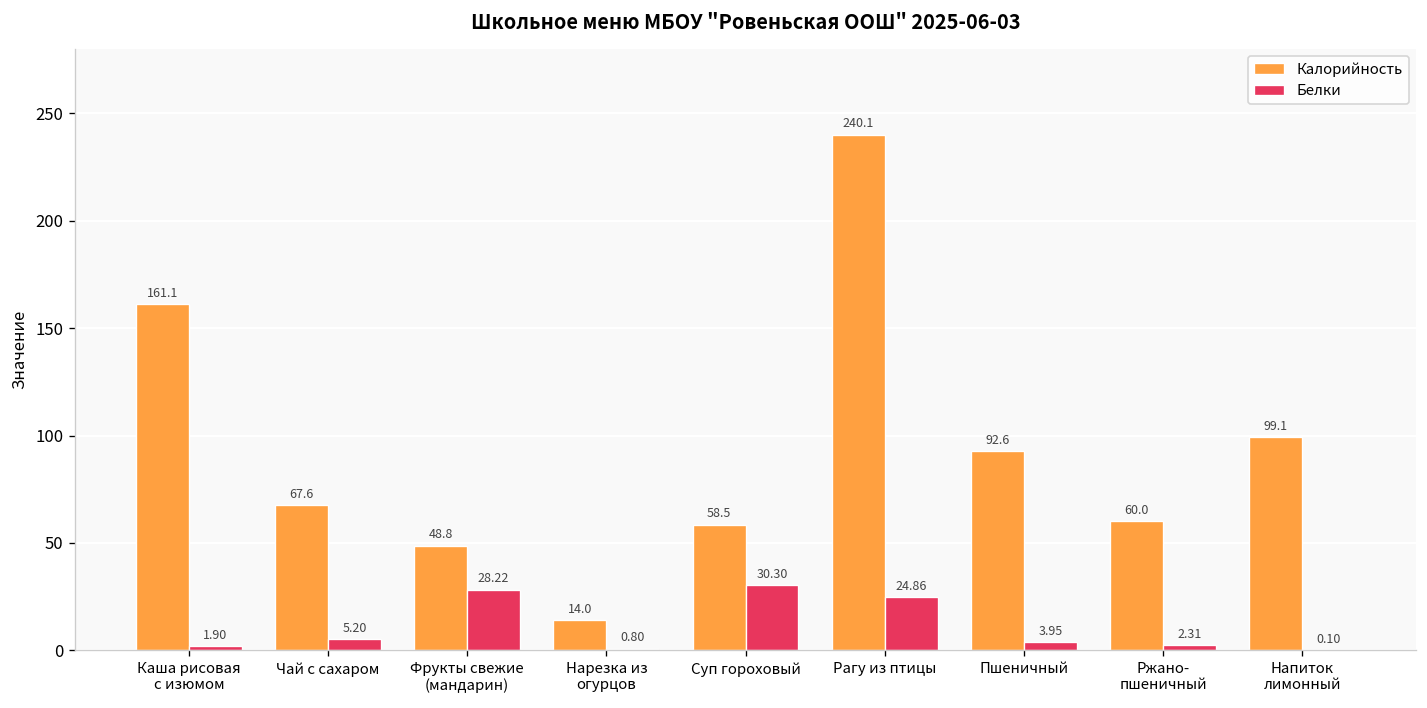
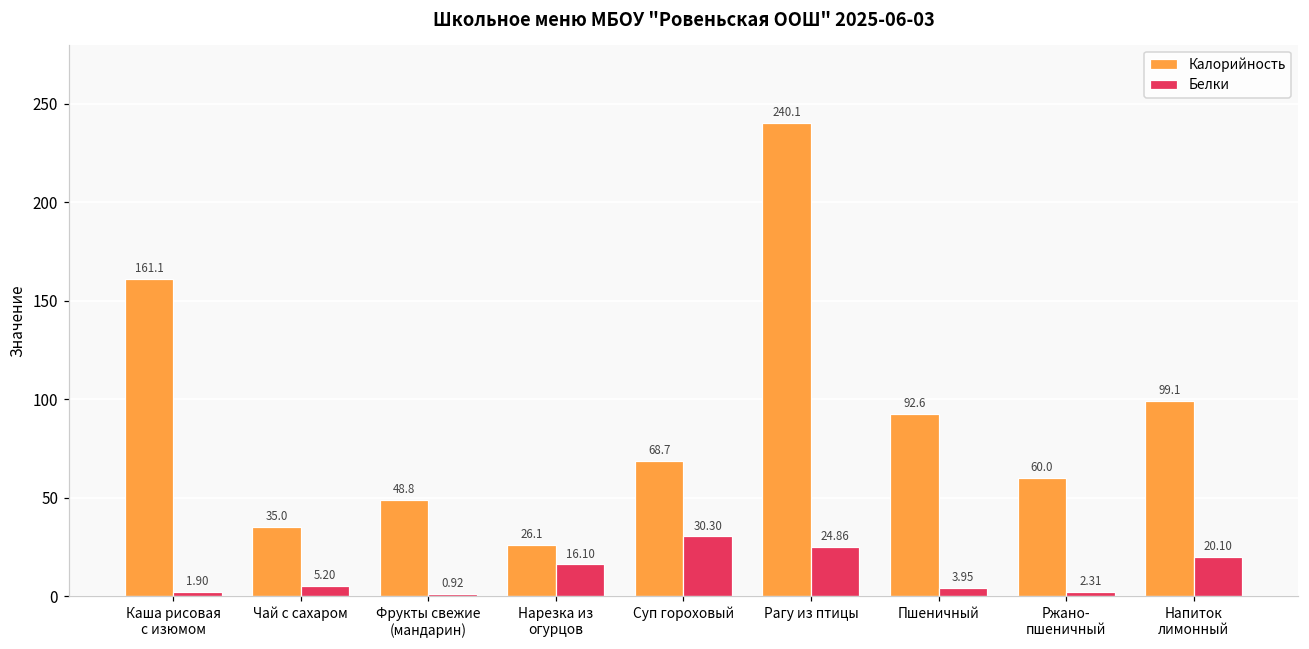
  {
    "Калорийность": {
      "Каша рисовая с изюмом": 161.1,
-     "Чай с сахаром": 67.6,
+     "Чай с сахаром": 35.0,
      "Фрукты свежие (мандарин)": 48.8,
-     "Нарезка из огурцов": 14.0,
-     "Суп гороховый": 58.5,
+     "Нарезка из огурцов": 26.1,
+     "Суп гороховый": 68.7,
      "Рагу из птицы": 240.1,
      "Пшеничный": 92.6,
      "Ржано- пшеничный": 60.0,
      "Напиток лимонный": 99.1
    },
    "Белки": {
      "Каша рисовая с изюмом": 1.90,
      "Чай с сахаром": 5.20,
-     "Фрукты свежие (мандарин)": 28.22,
-     "Нарезка из огурцов": 0.80,
+     "Фрукты свежие (мандарин)": 0.92,
+     "Нарезка из огурцов": 16.10,
      "Суп гороховый": 30.30,
      "Рагу из птицы": 24.86,
      "Пшеничный": 3.95,
      "Ржано- пшеничный": 2.31,
-     "Напиток лимонный": 0.10
+     "Напиток лимонный": 20.10
    }
  }
